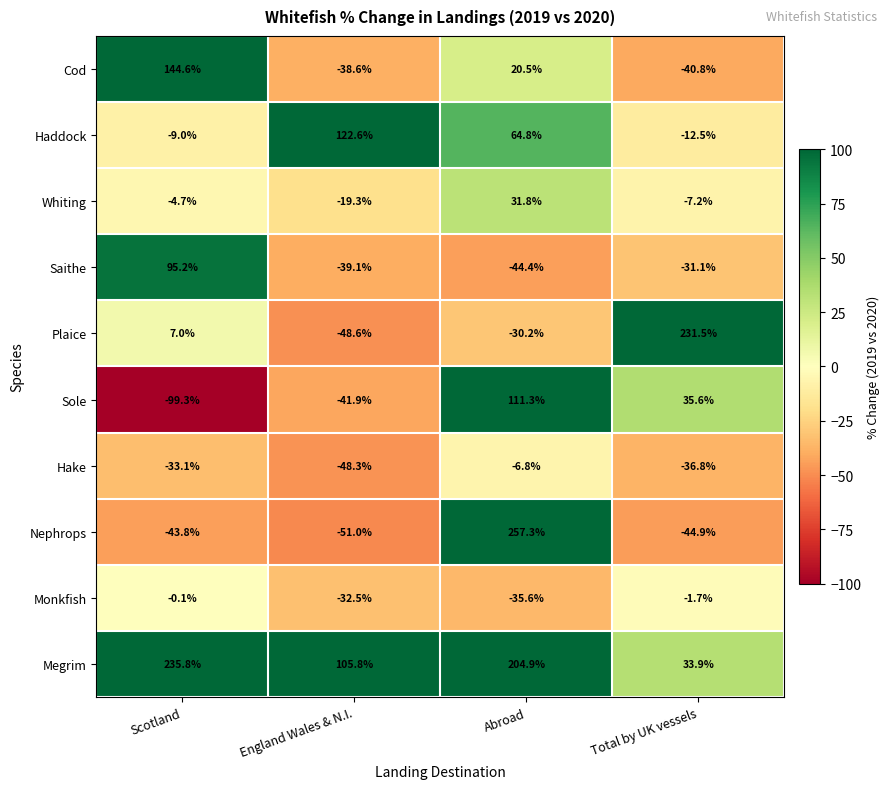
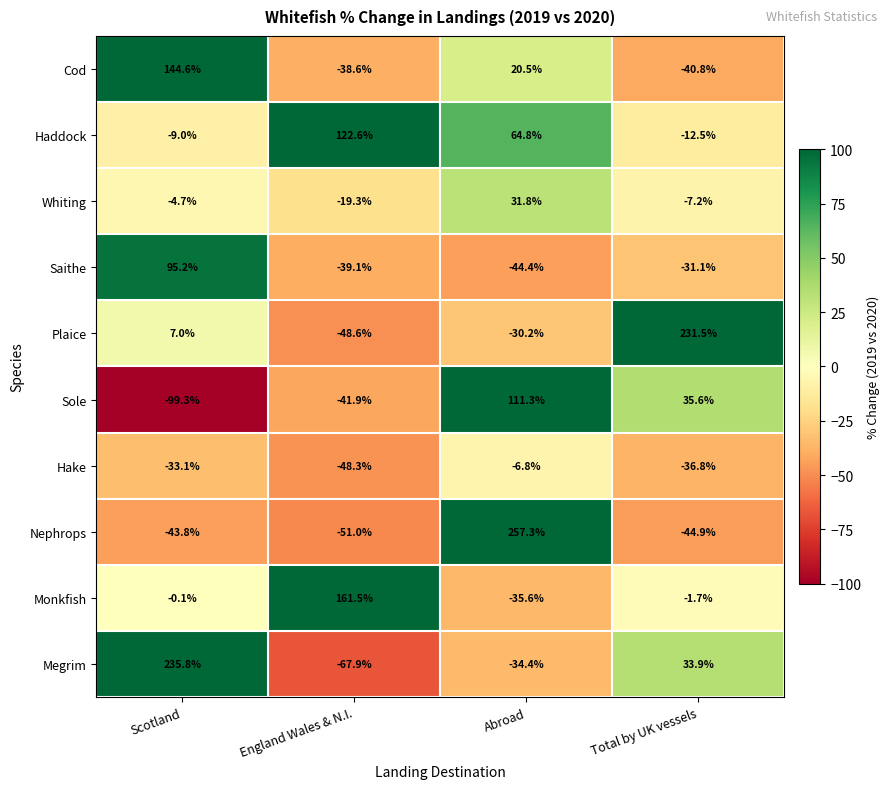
  {
    "Cod": {
      "Scotland": "144.6%",
      "England Wales & N.I.": "-38.6%",
      "Abroad": "20.5%",
      "Total by UK vessels": "-40.8%"
    },
    "Haddock": {
      "Scotland": "-9.0%",
      "England Wales & N.I.": "122.6%",
      "Abroad": "64.8%",
      "Total by UK vessels": "-12.5%"
    },
    "Whiting": {
      "Scotland": "-4.7%",
      "England Wales & N.I.": "-19.3%",
      "Abroad": "31.8%",
      "Total by UK vessels": "-7.2%"
    },
    "Saithe": {
      "Scotland": "95.2%",
      "England Wales & N.I.": "-39.1%",
      "Abroad": "-44.4%",
      "Total by UK vessels": "-31.1%"
    },
    "Plaice": {
      "Scotland": "7.0%",
      "England Wales & N.I.": "-48.6%",
      "Abroad": "-30.2%",
      "Total by UK vessels": "231.5%"
    },
    "Sole": {
      "Scotland": "-99.3%",
      "England Wales & N.I.": "-41.9%",
      "Abroad": "111.3%",
      "Total by UK vessels": "35.6%"
    },
    "Hake": {
      "Scotland": "-33.1%",
      "England Wales & N.I.": "-48.3%",
      "Abroad": "-6.8%",
      "Total by UK vessels": "-36.8%"
    },
    "Nephrops": {
      "Scotland": "-43.8%",
      "England Wales & N.I.": "-51.0%",
      "Abroad": "257.3%",
      "Total by UK vessels": "-44.9%"
    },
    "Monkfish": {
      "Scotland": "-0.1%",
-     "England Wales & N.I.": "-32.5%",
+     "England Wales & N.I.": "161.5%",
      "Abroad": "-35.6%",
      "Total by UK vessels": "-1.7%"
    },
    "Megrim": {
      "Scotland": "235.8%",
-     "England Wales & N.I.": "105.8%",
-     "Abroad": "204.9%",
+     "England Wales & N.I.": "-67.9%",
+     "Abroad": "-34.4%",
      "Total by UK vessels": "33.9%"
    }
  }
